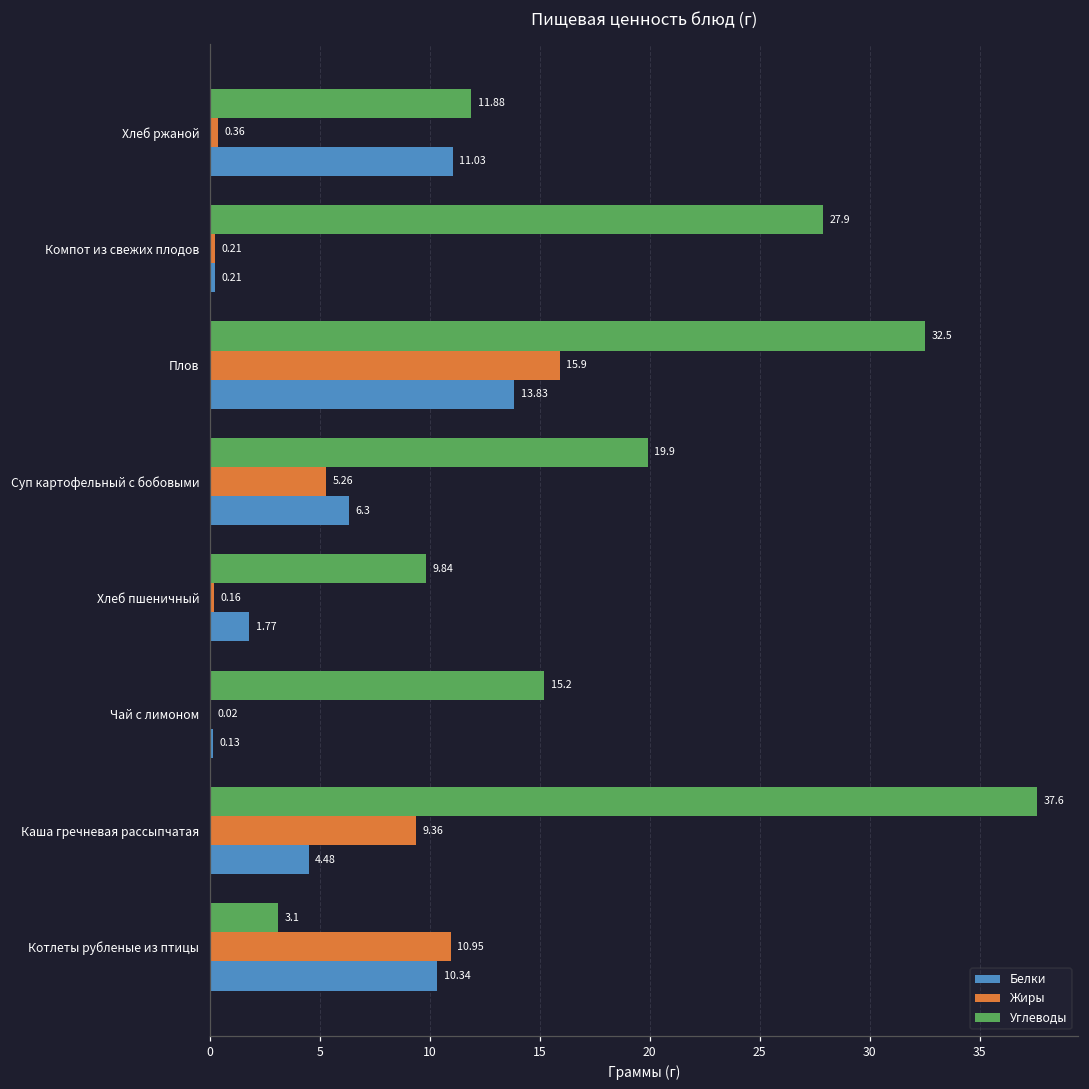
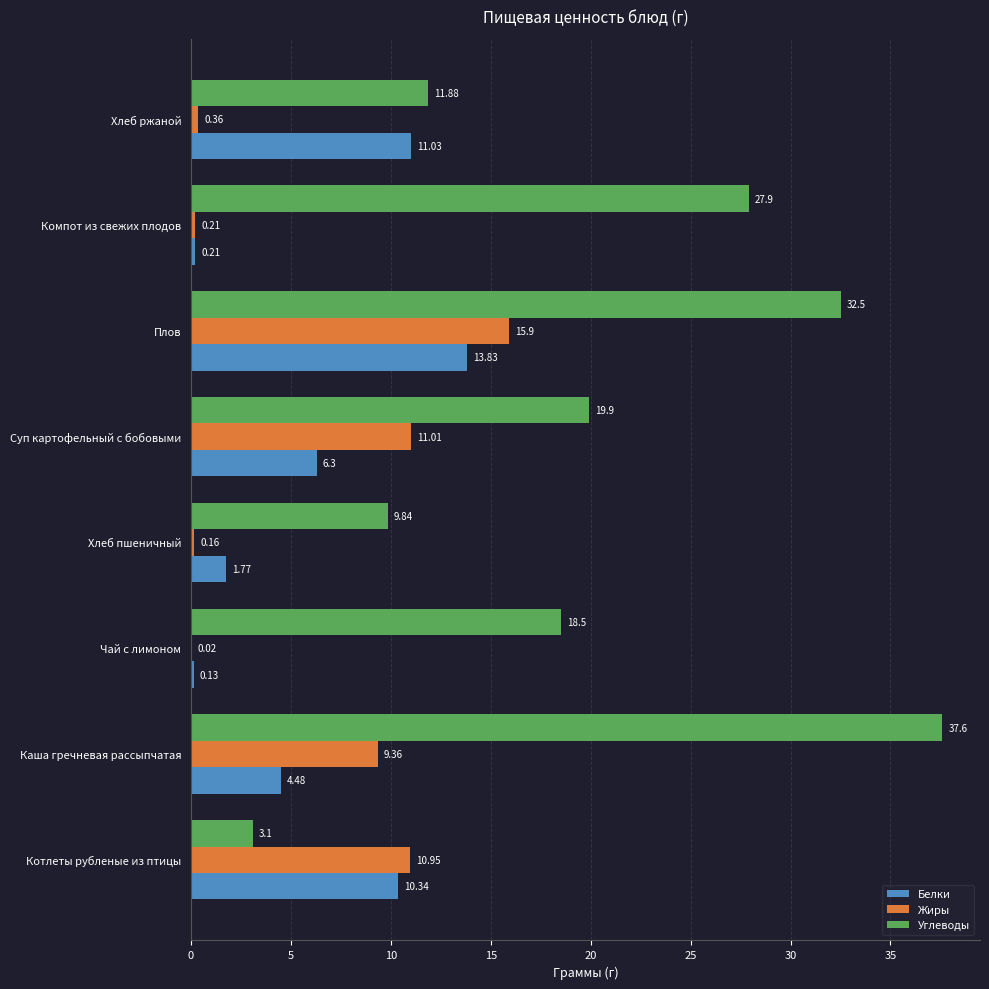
  {
    "Белки": {
      "Хлеб ржаной": 11.03,
      "Компот из свежих плодов": 0.21,
      "Плов": 13.83,
      "Суп картофельный с бобовыми": 6.3,
      "Хлеб пшеничный": 1.77,
      "Чай с лимоном": 0.13,
      "Каша гречневая рассыпчатая": 4.48,
      "Котлеты рубленые из птицы": 10.34
    },
    "Жиры": {
      "Хлеб ржаной": 0.36,
      "Компот из свежих плодов": 0.21,
      "Плов": 15.9,
-     "Суп картофельный с бобовыми": 5.26,
+     "Суп картофельный с бобовыми": 11.01,
      "Хлеб пшеничный": 0.16,
      "Чай с лимоном": 0.02,
      "Каша гречневая рассыпчатая": 9.36,
      "Котлеты рубленые из птицы": 10.95
    },
    "Углеводы": {
      "Хлеб ржаной": 11.88,
      "Компот из свежих плодов": 27.9,
      "Плов": 32.5,
      "Суп картофельный с бобовыми": 19.9,
      "Хлеб пшеничный": 9.84,
-     "Чай с лимоном": 15.2,
+     "Чай с лимоном": 18.5,
      "Каша гречневая рассыпчатая": 37.6,
      "Котлеты рубленые из птицы": 3.1
    }
  }
